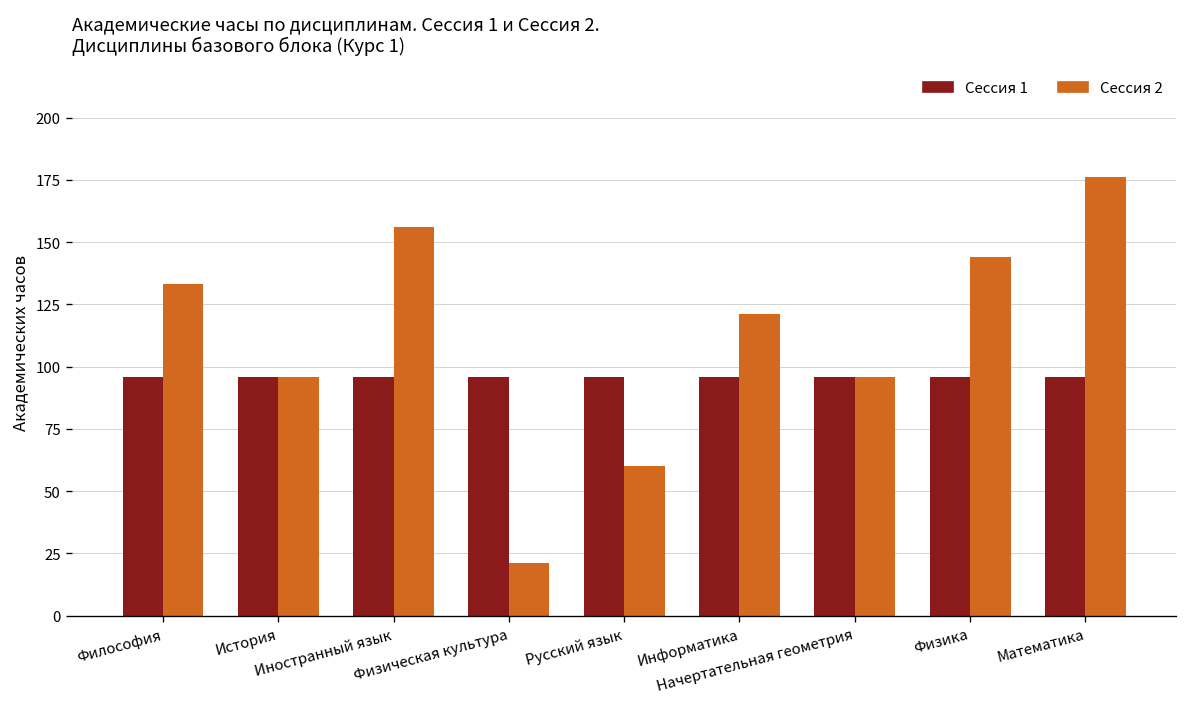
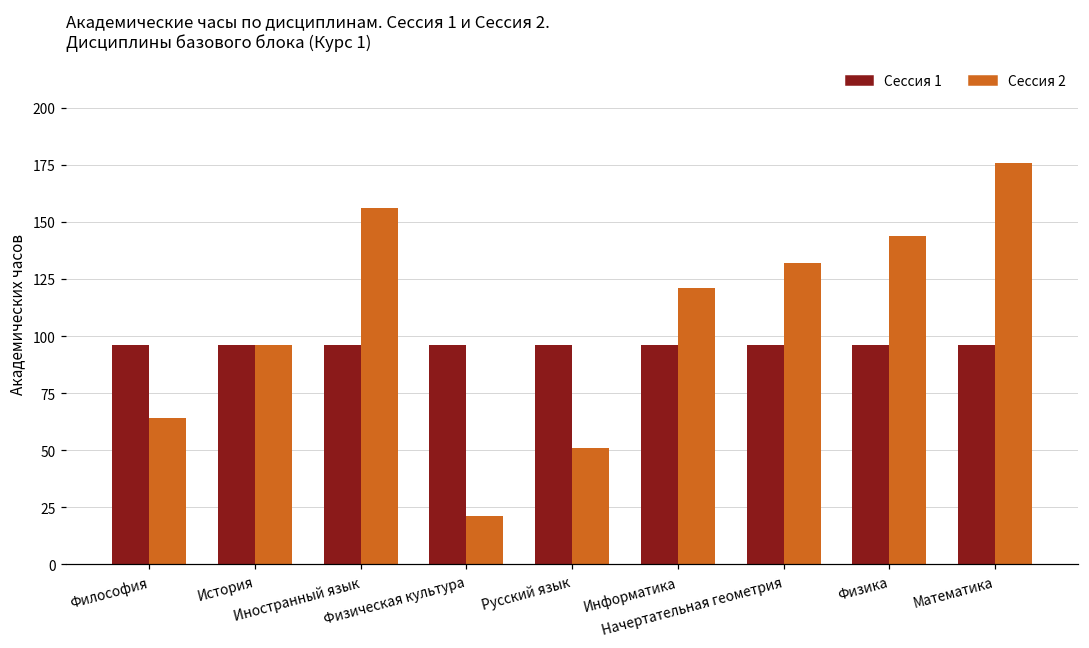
  {
    "Сессия 1": {
      "Философия": 96,
      "История": 96,
      "Иностранный язык": 96,
      "Физическая культура": 96,
      "Русский язык": 96,
      "Информатика": 96,
      "Начертательная геометрия": 96,
      "Физика": 96,
      "Математика": 96
    },
    "Сессия 2": {
-     "Философия": 133,
+     "Философия": 64,
      "История": 96,
      "Иностранный язык": 156,
      "Физическая культура": 21,
-     "Русский язык": 60,
+     "Русский язык": 51,
      "Информатика": 121,
-     "Начертательная геометрия": 96,
+     "Начертательная геометрия": 132,
      "Физика": 144,
      "Математика": 176
    }
  }
